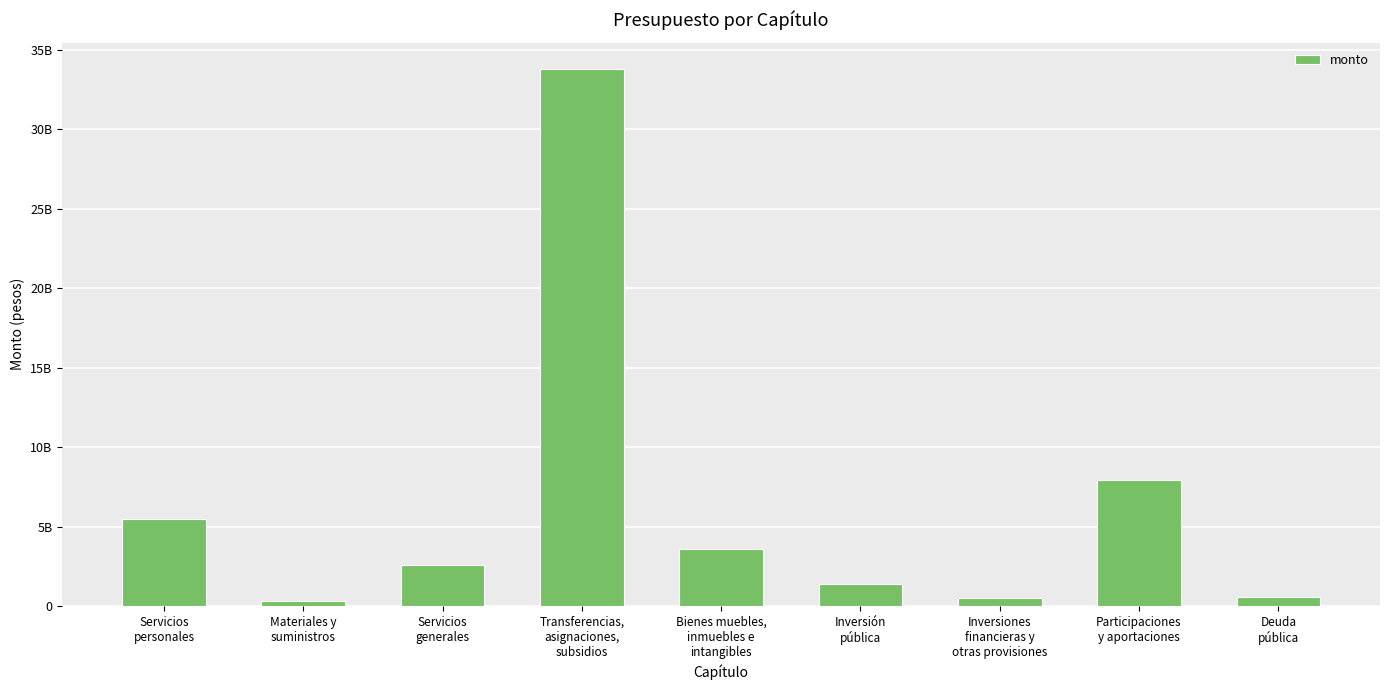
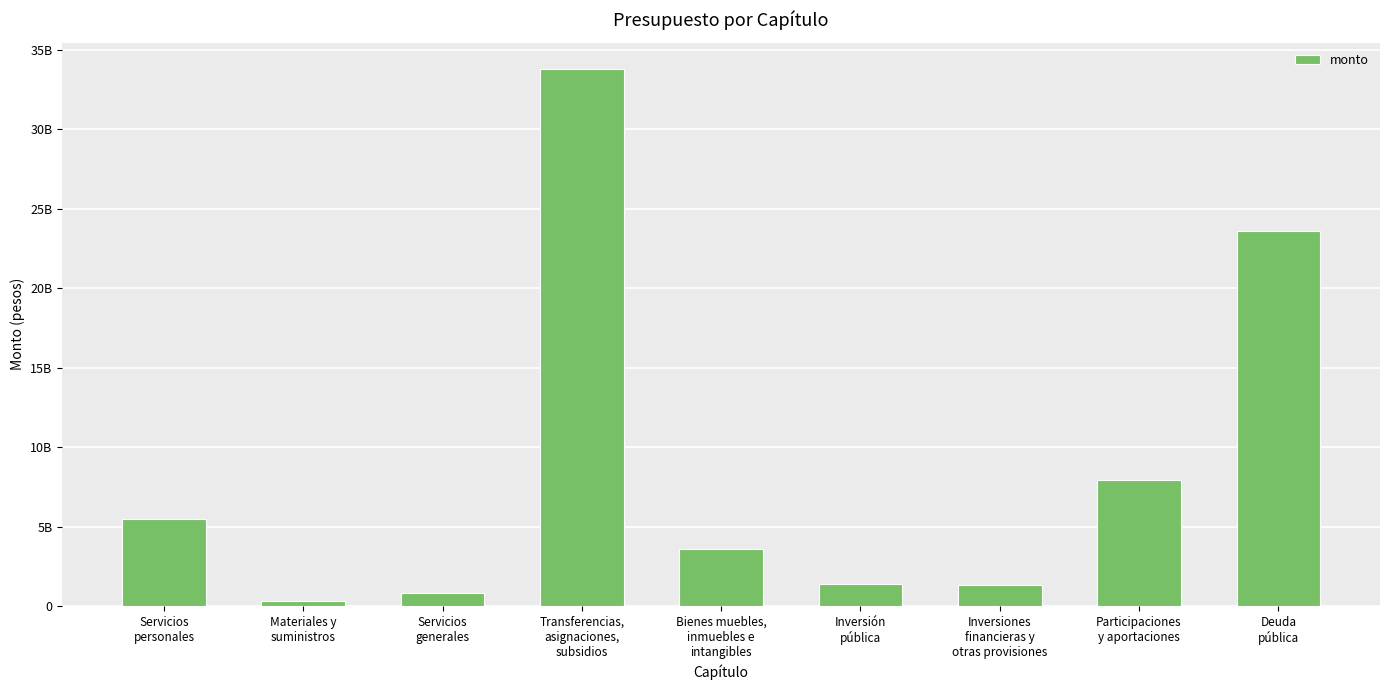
  {
    "Servicios personales": 5500000000,
    "Materiales y suministros": 300000000,
-   "Servicios generales": 2600000000,
+   "Servicios generales": 800000000,
    "Transferencias, asignaciones, subsidios": 33800000000,
    "Bienes muebles, inmuebles e intangibles": 3600000000,
    "Inversión pública": 1400000000,
-   "Inversiones financieras y otras provisiones": 500000000,
+   "Inversiones financieras y otras provisiones": 1300000000,
    "Participaciones y aportaciones": 7900000000,
-   "Deuda pública": 600000000
+   "Deuda pública": 23600000000
  }
